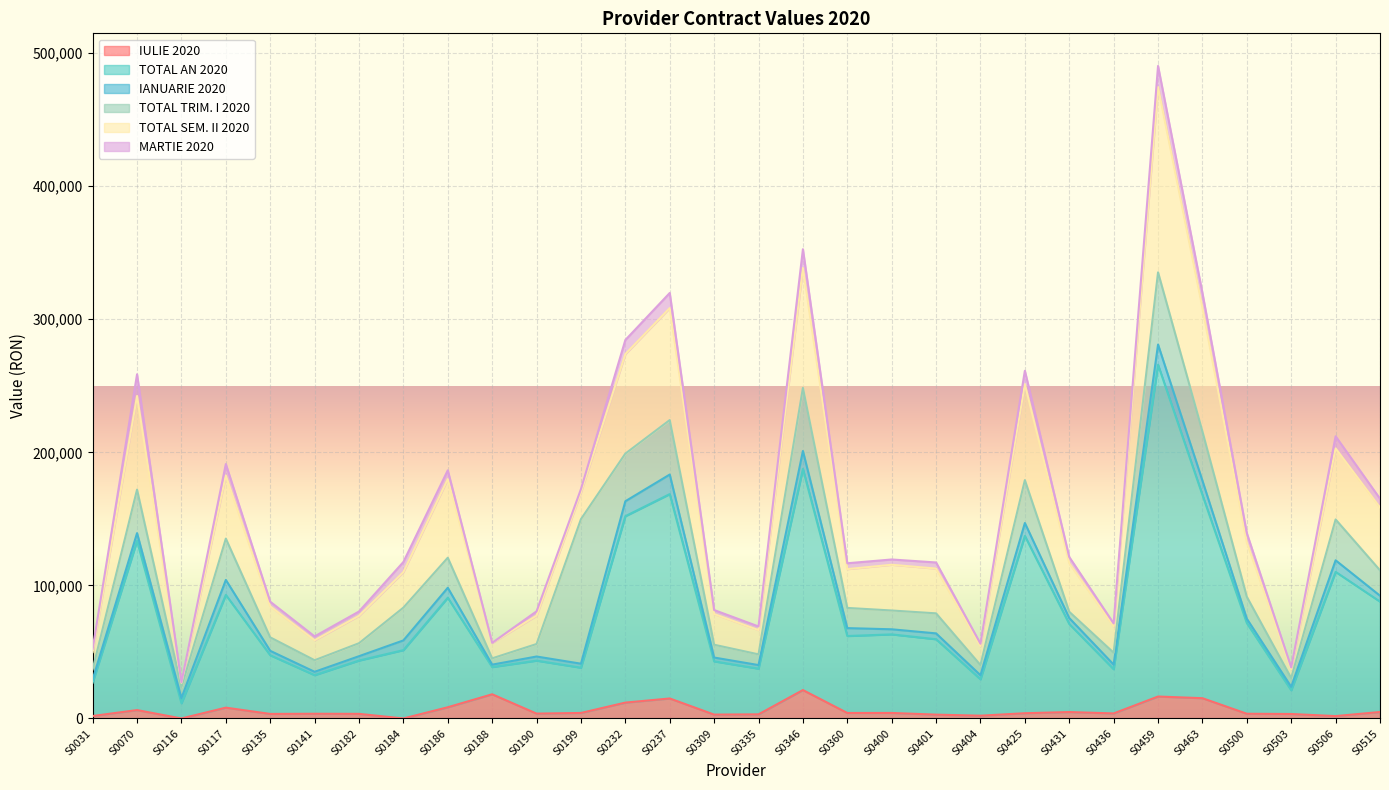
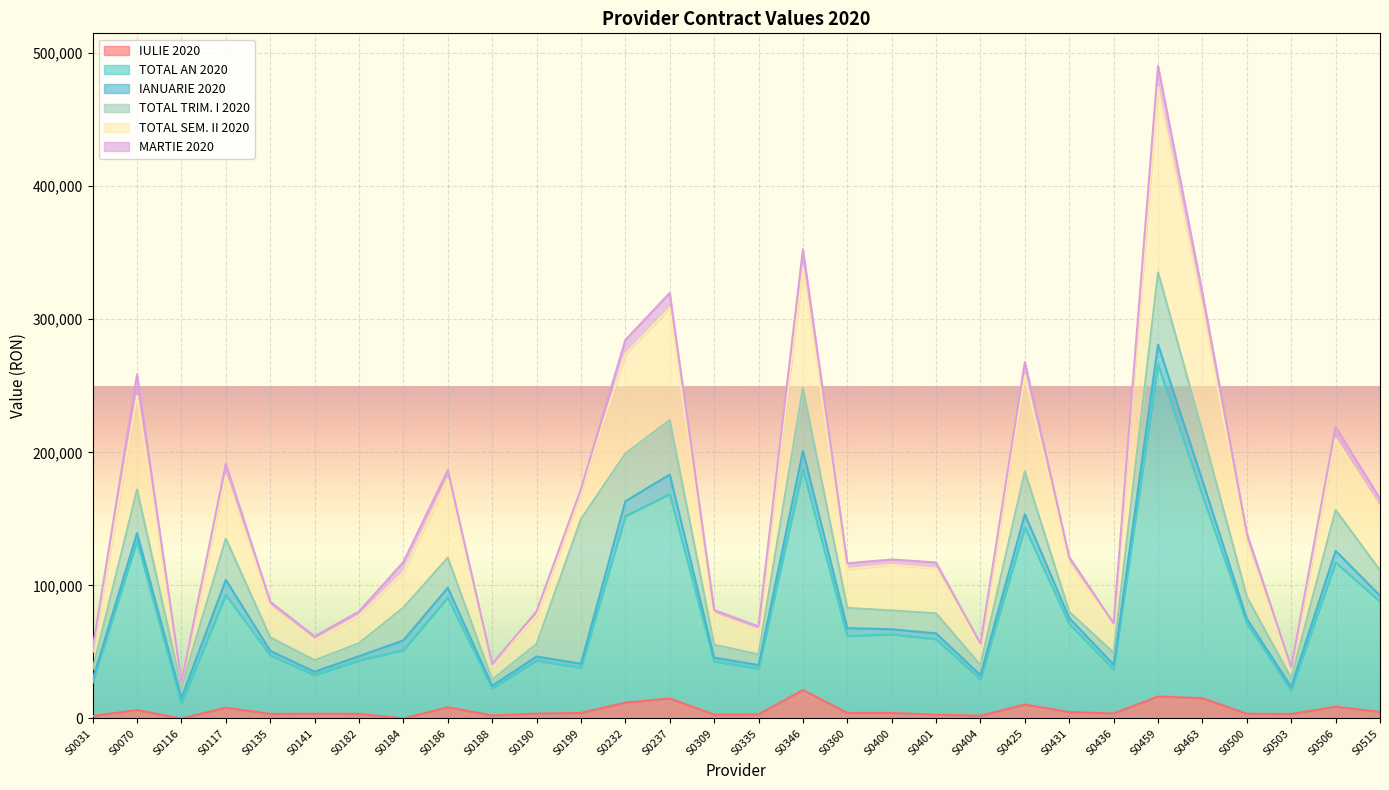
  {
    "IULIE 2020": {
      "S0031": "2,000",
      "S0070": "6,000",
      "S0116": "0",
      "S0117": "8,000",
      "S0135": "3,000",
      "S0141": "4,000",
      "S0182": "3,000",
      "S0184": "0",
      "S0186": "8,000",
-     "S0188": "18,000",
+     "S0188": "2,000",
      "S0190": "4,000",
      "S0199": "4,000",
      "S0232": "12,000",
      "S0237": "15,000",
      "S0309": "3,000",
      "S0335": "3,000",
      "S0346": "21,000",
      "S0360": "4,000",
      "S0400": "4,000",
      "S0401": "3,000",
      "S0404": "2,000",
-     "S0425": "4,000",
+     "S0425": "11,000",
      "S0431": "5,000",
      "S0436": "4,000",
      "S0459": "16,000",
      "S0463": "15,000",
      "S0500": "4,000",
      "S0503": "3,000",
-     "S0506": "2,000",
+     "S0506": "9,000",
      "S0515": "5,000"
    },
    "TOTAL TRIM. I 2020": {
      "S0031": "8,000",
      "S0070": "33,000",
      "S0116": "8,000",
      "S0117": "31,000",
      "S0135": "10,000",
      "S0141": "9,000",
      "S0182": "10,000",
      "S0184": "25,000",
      "S0186": "23,000",
      "S0188": "5,000",
      "S0190": "9,000",
      "S0199": "109,000",
      "S0232": "36,000",
      "S0237": "41,000",
      "S0309": "10,000",
      "S0335": "8,000",
      "S0346": "47,000",
      "S0360": "15,000",
      "S0400": "14,000",
      "S0401": "15,000",
      "S0404": "8,000",
      "S0425": "32,000",
      "S0431": "5,000",
      "S0436": "9,000",
      "S0459": "54,000",
      "S0463": "37,000",
      "S0500": "17,000",
      "S0503": "7,000",
      "S0506": "31,000",
      "S0515": "19,000"
    },
    "TOTAL SEM. II 2020": {
      "S0031": "13,000",
      "S0070": "70,000",
      "S0117": "47,000",
      "S0135": "23,000",
      "S0141": "15,000",
      "S0182": "21,000",
      "S0184": "27,000",
      "S0186": "59,000",
      "S0190": "21,000",
      "S0199": "20,000",
      "S0232": "75,000",
      "S0237": "84,000",
      "S0309": "23,000",
      "S0335": "18,000",
      "S0346": "90,000",
      "S0360": "29,000",
      "S0400": "34,000",
      "S0401": "34,000",
      "S0425": "72,000",
      "S0431": "37,000",
      "S0436": "20,000",
      "S0459": "139,000",
      "S0463": "93,000",
      "S0500": "41,000",
      "S0506": "53,000",
      "S0515": "47,000"
    },
    "MARTIE 2020": {
      "S0031": "2,000",
      "S0070": "16,000",
      "S0117": "9,000",
      "S0135": "3,000",
      "S0141": "3,000",
      "S0182": "3,000",
      "S0184": "8,000",
      "S0186": "7,000",
      "S0190": "3,000",
      "S0199": "3,000",
      "S0232": "11,000",
      "S0237": "11,000",
      "S0309": "3,000",
      "S0335": "3,000",
      "S0346": "14,000",
      "S0360": "4,000",
      "S0400": "4,000",
      "S0401": "5,000",
      "S0425": "10,000",
      "S0431": "5,000",
      "S0436": "2,000",
      "S0459": "16,000",
      "S0463": "11,000",
      "S0500": "7,000",
      "S0506": "9,000",
      "S0515": "7,000"
    }
  }
